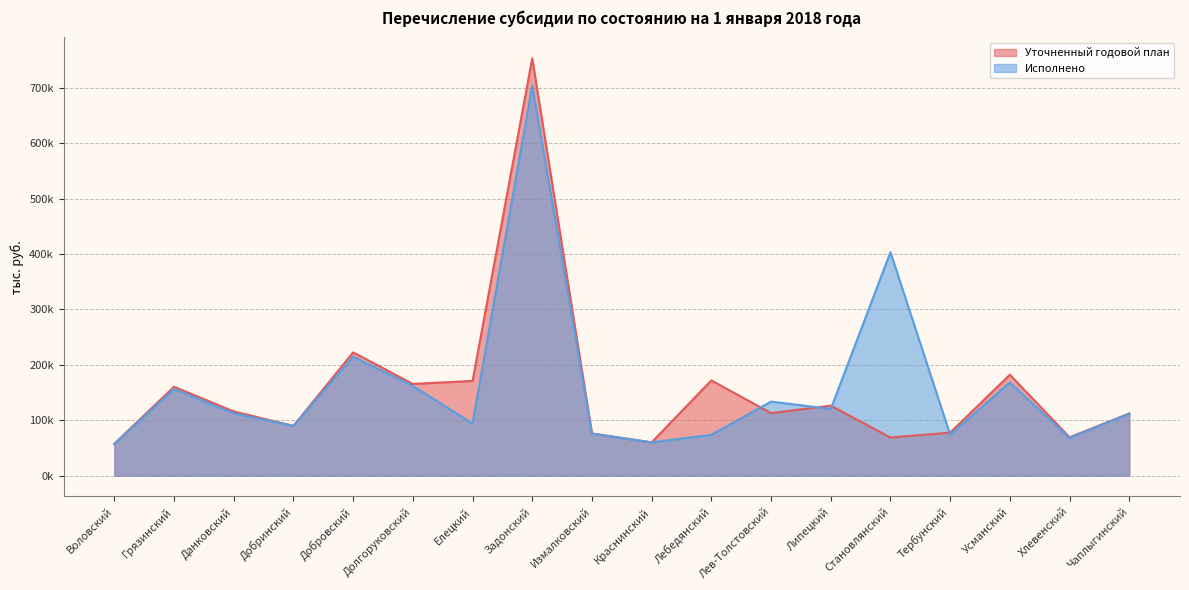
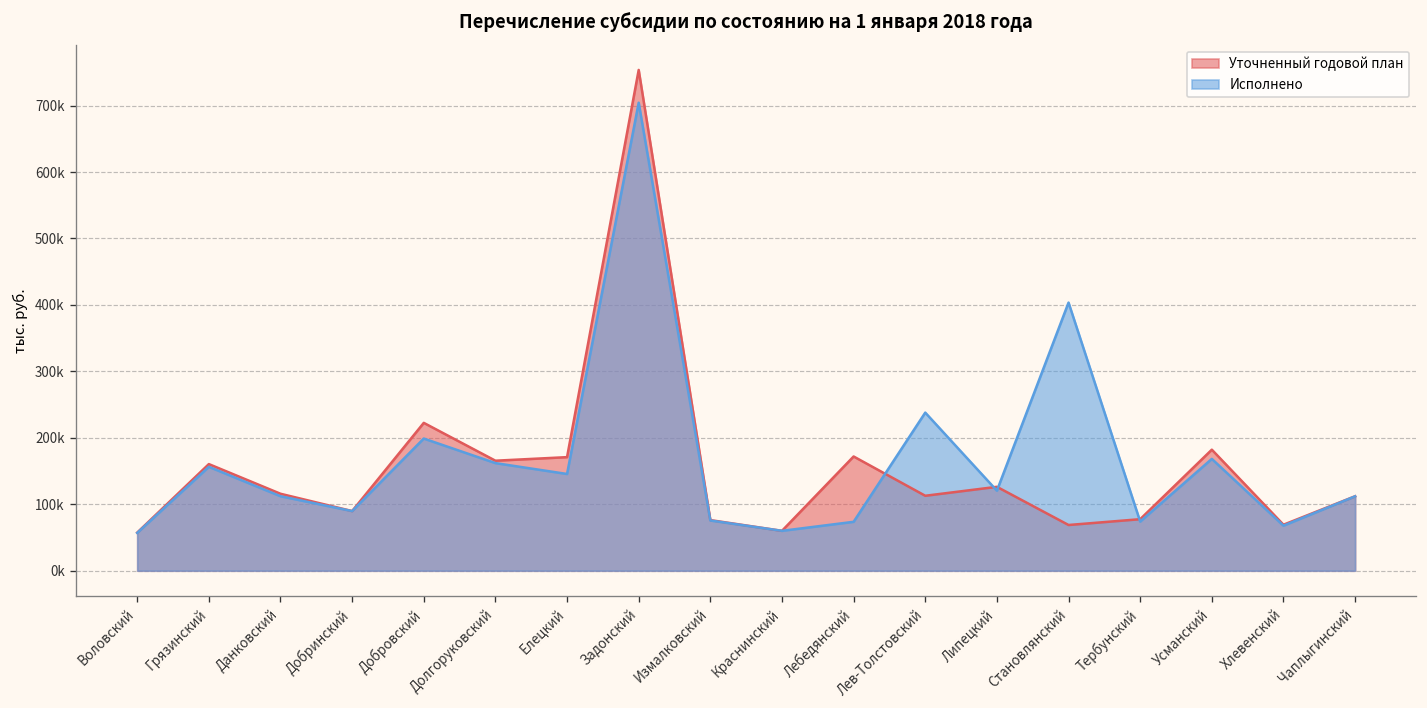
  {
    "Уточненный годовой план": {
      "Добровский": 220000,
      "Елецкий": 170000,
      "Задонский": 750000,
      "Лебедянский": 170000,
      "Лев-Толстовский": 110000,
      "Липецкий": 130000,
      "Становлянский": 70000,
      "Усманский": 180000
    },
    "Исполнено": {
-     "Добровский": 210000,
-     "Елецкий": 90000,
+     "Добровский": 200000,
+     "Елецкий": 150000,
      "Задонский": 700000,
      "Лебедянский": 70000,
-     "Лев-Толстовский": 130000,
+     "Лев-Толстовский": 240000,
      "Липецкий": 120000,
      "Становлянский": 400000,
      "Усманский": 170000
    }
  }
